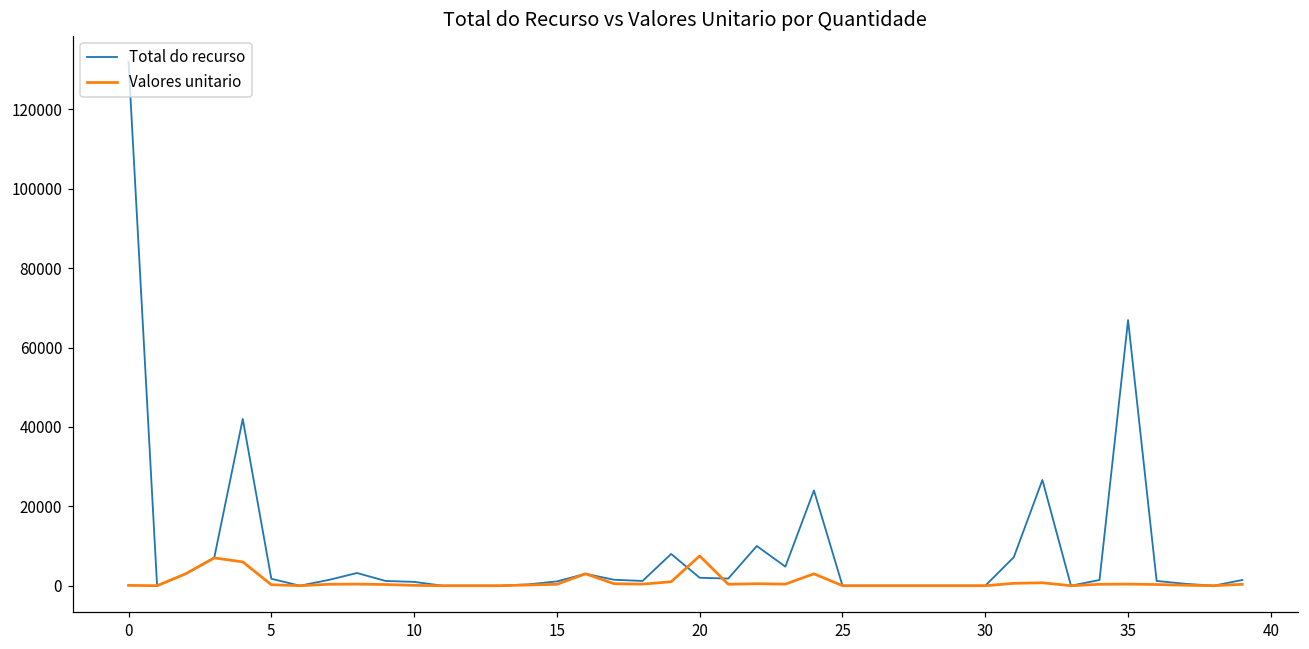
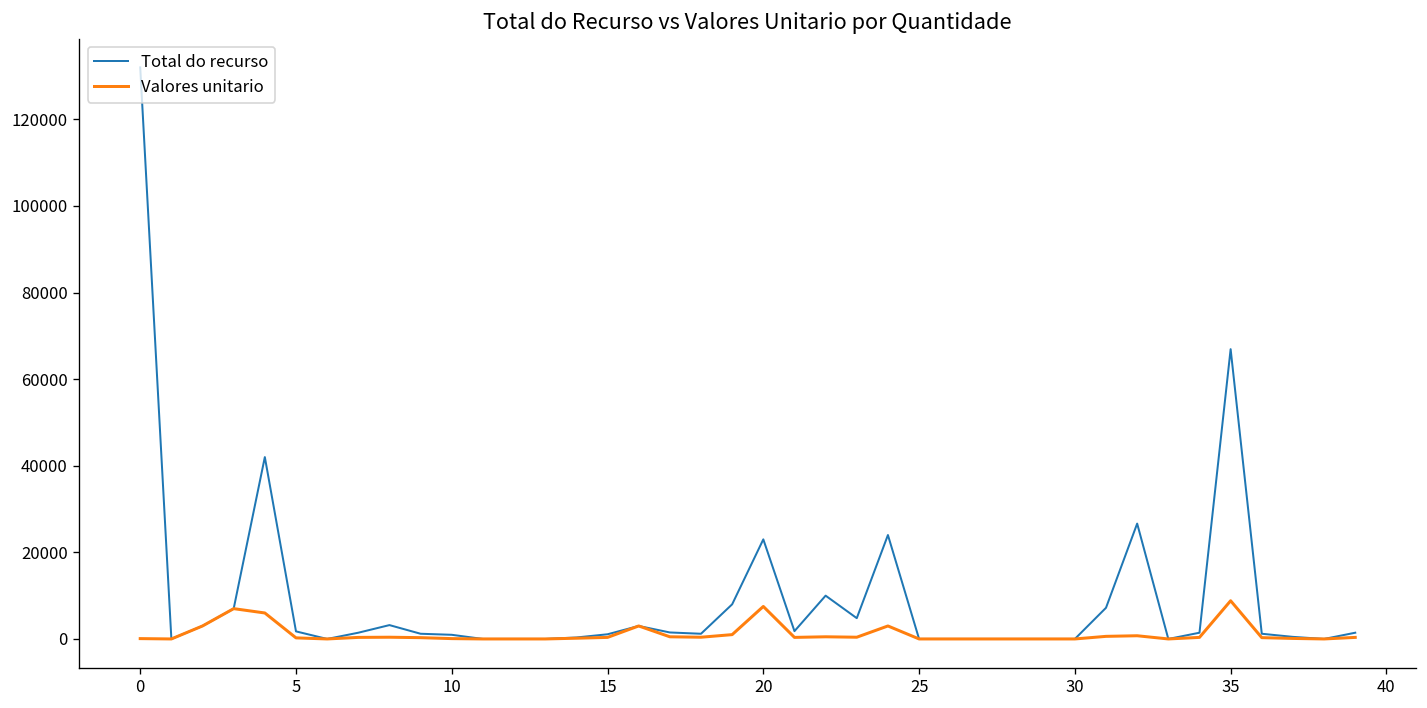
  {
    "Total do recurso": {
      "5": 2000,
      "10": 1000,
      "15": 1000,
-     "20": 2000,
+     "20": 23000,
      "35": 67000
    },
    "Valores unitario": {
      "0": 0,
      "5": 0,
      "10": 0,
      "15": 0,
      "20": 8000,
-     "35": 0
+     "35": 9000
    }
  }
